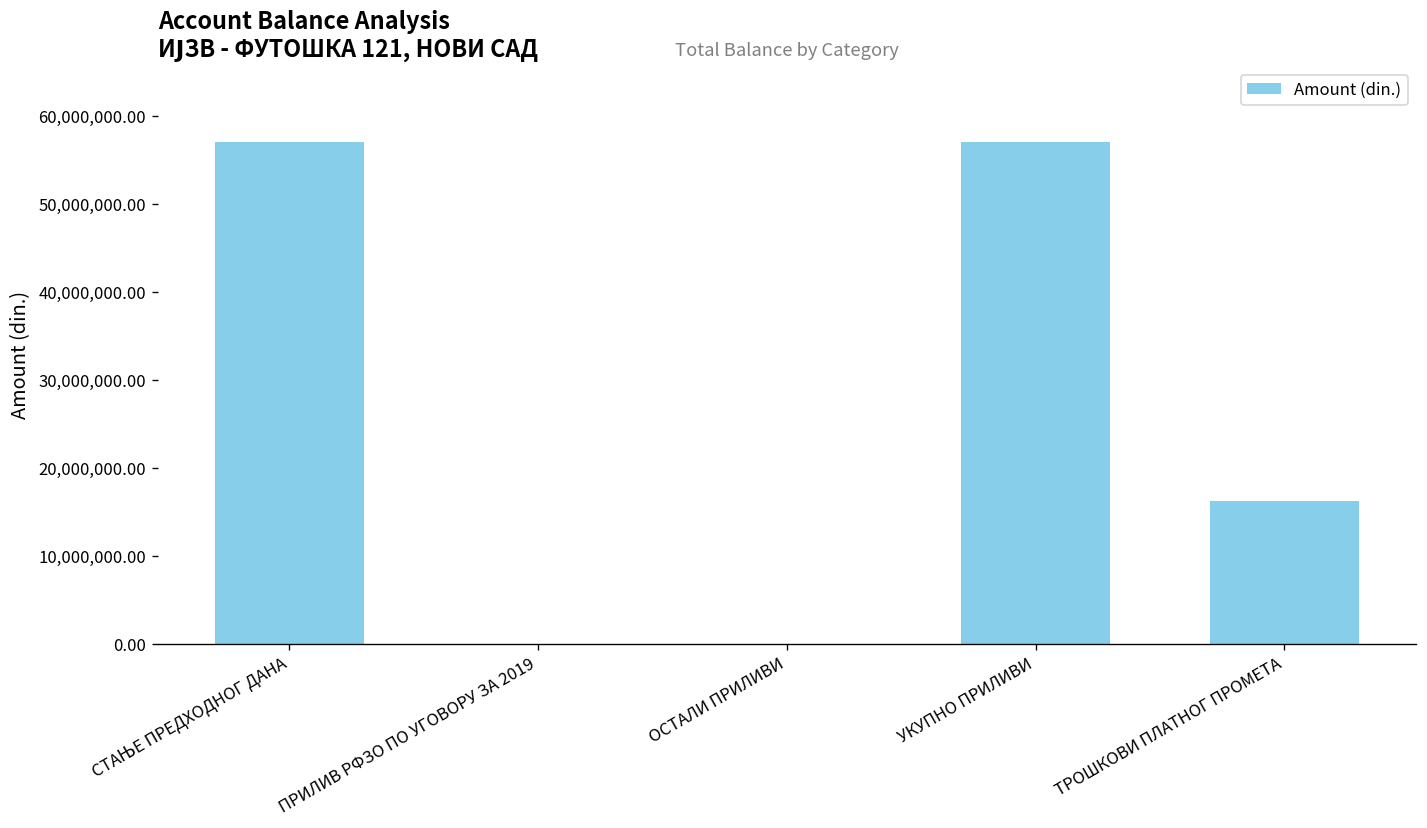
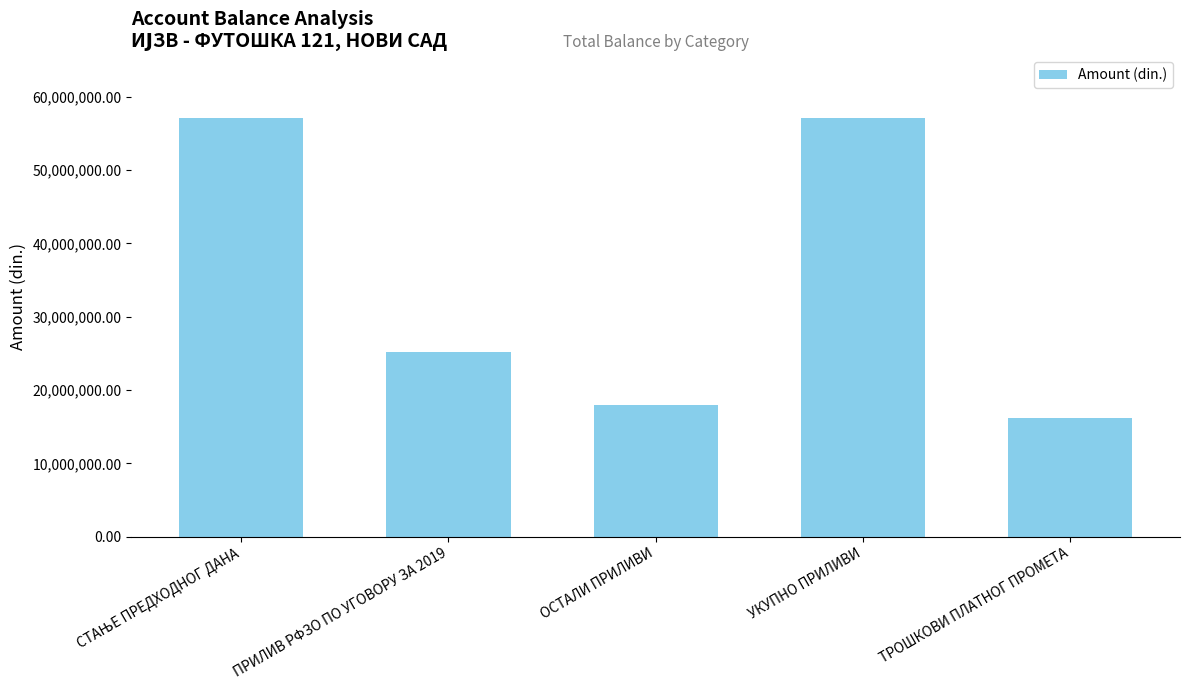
  {
    "СТАЊЕ ПРЕДХОДНОГ ДАНА": "57,000,000",
-   "ПРИЛИВ РФЗО ПО УГОВОРУ ЗА 2019": "0",
-   "ОСТАЛИ ПРИЛИВИ": "0",
+   "ПРИЛИВ РФЗО ПО УГОВОРУ ЗА 2019": "25,000,000",
+   "ОСТАЛИ ПРИЛИВИ": "18,000,000",
    "УКУПНО ПРИЛИВИ": "57,000,000",
    "ТРОШКОВИ ПЛАТНОГ ПРОМЕТА": "16,000,000"
  }
